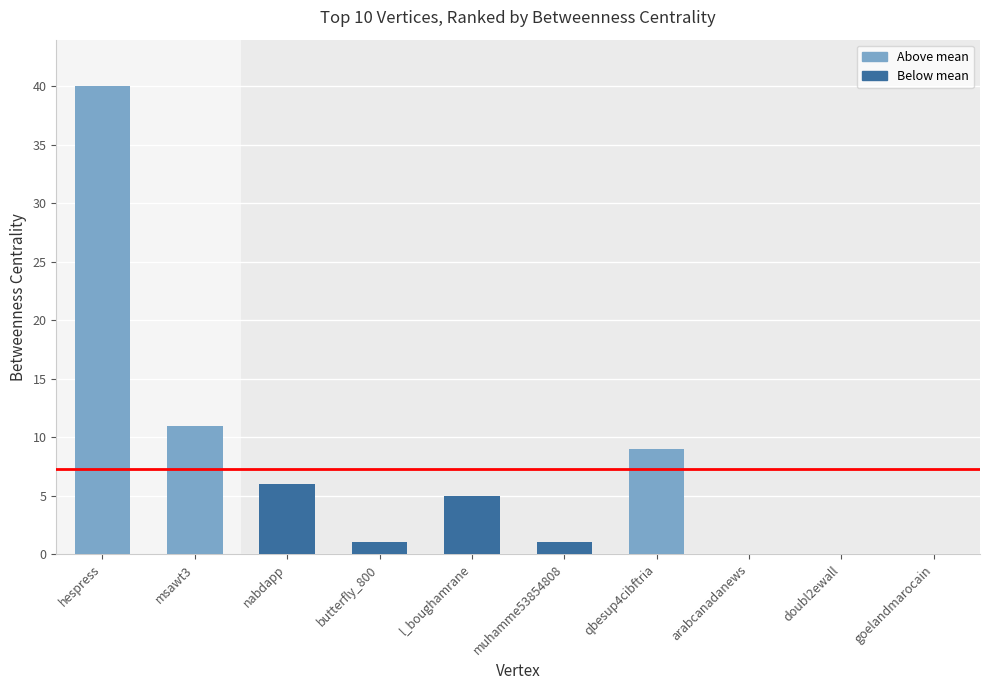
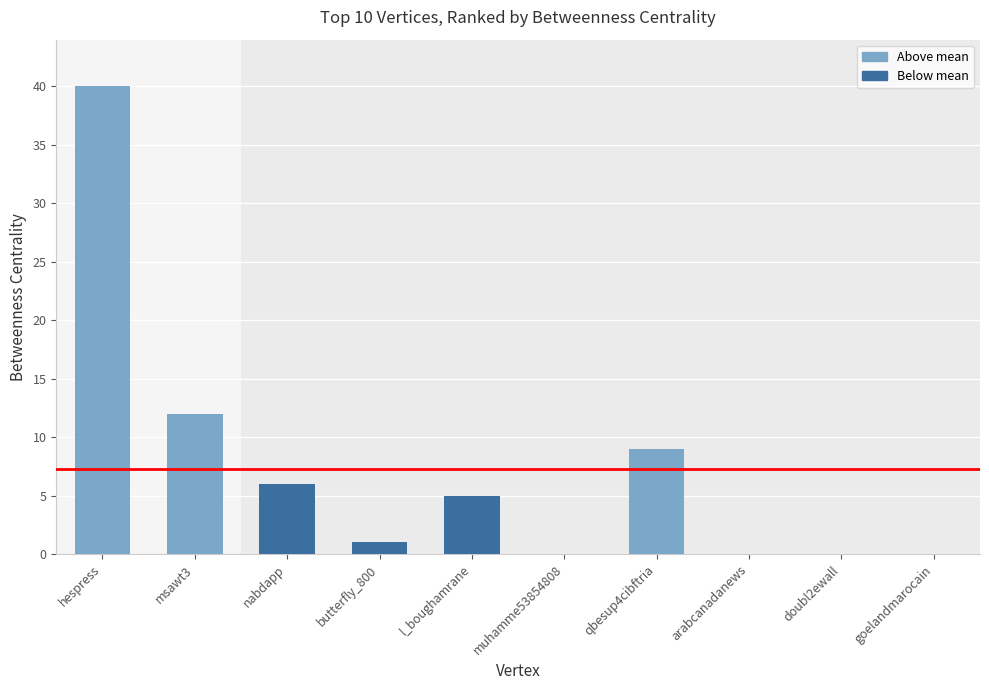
  {
    "hespress": 40,
-   "msawt3": 11,
+   "msawt3": 12,
    "nabdapp": 6,
    "butterfly_800": 1,
    "l_boughamrane": 5,
-   "muhamme53854808": 1,
+   "muhamme53854808": 0,
    "qbesup4cibftria": 9,
    "arabcanadanews": 0,
    "doubl2ewall": 0,
    "goelandmarocain": 0
  }
